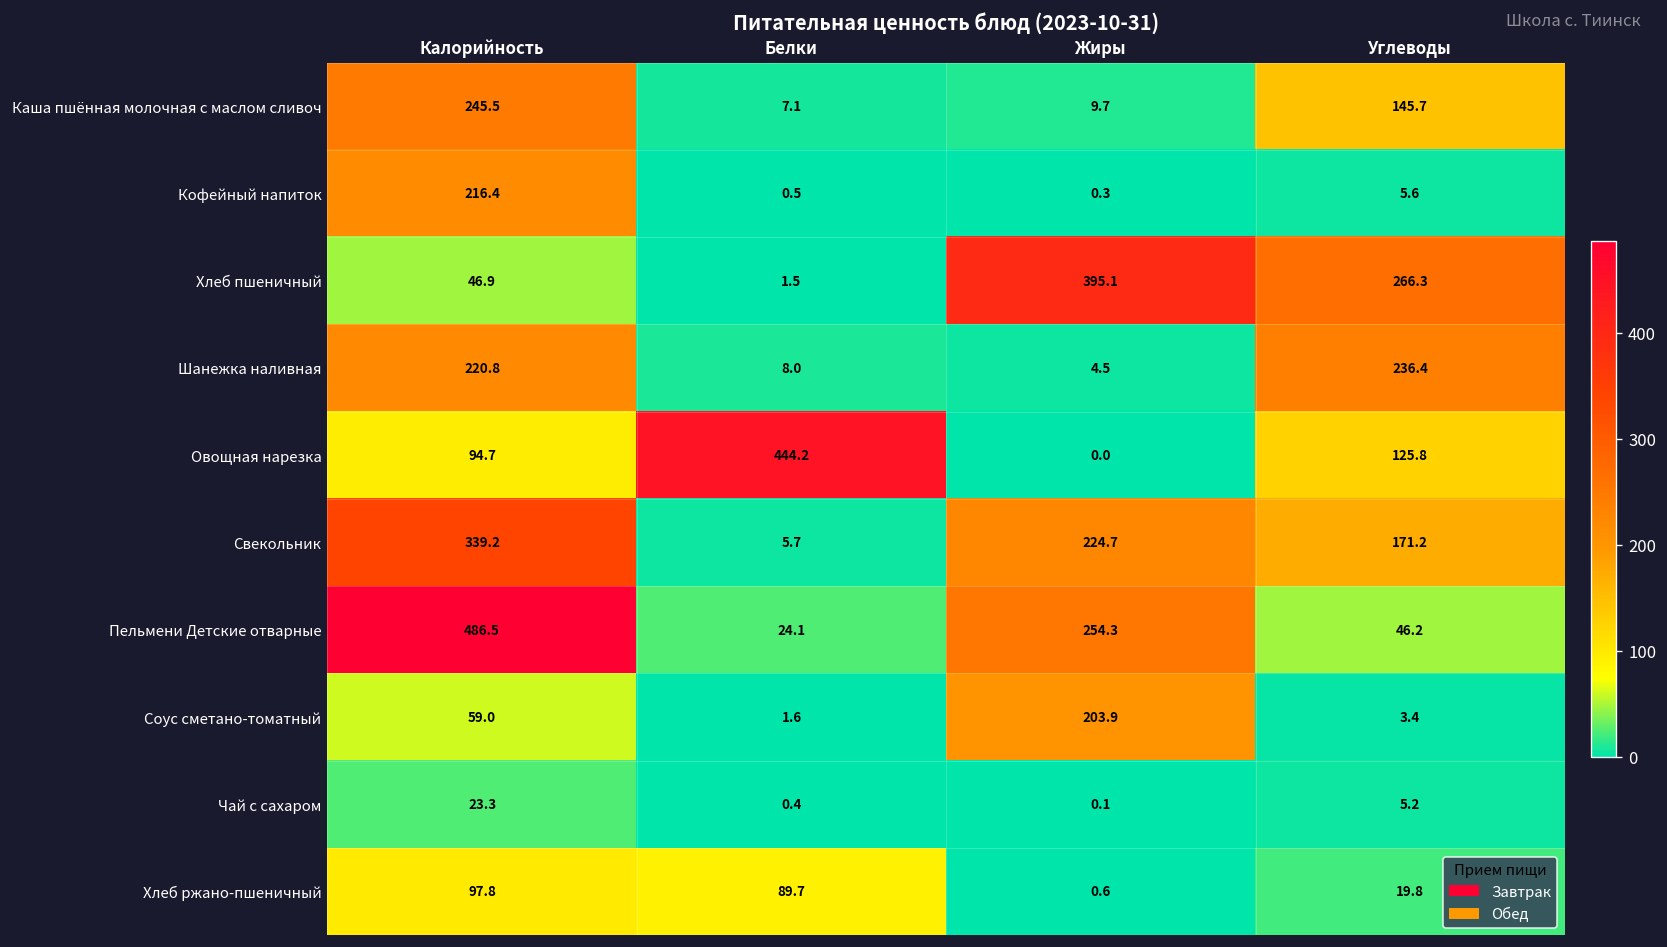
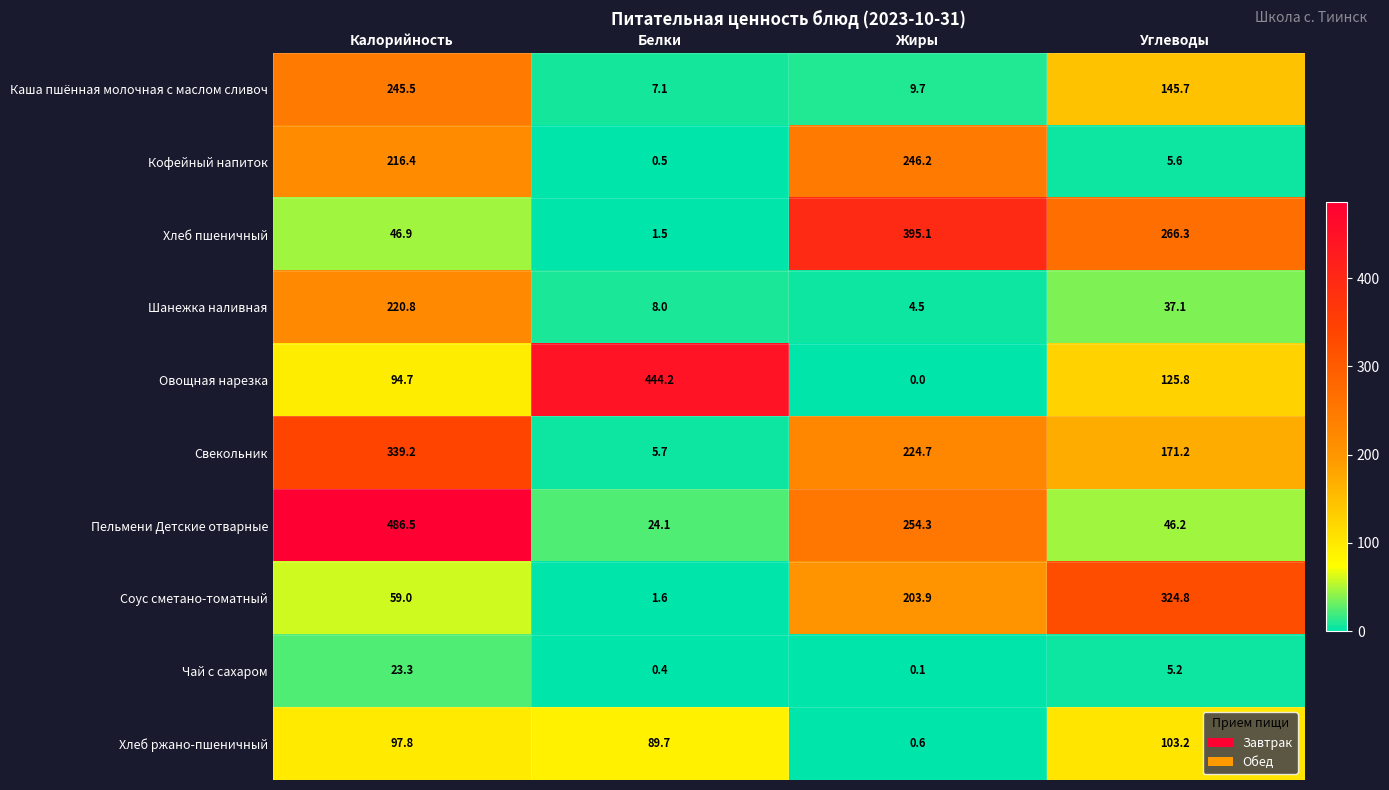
  {
    "Каша пшённая молочная с маслом сливоч": {
      "Калорийность": 245.5,
      "Белки": 7.1,
      "Жиры": 9.7,
      "Углеводы": 145.7
    },
    "Кофейный напиток": {
      "Калорийность": 216.4,
      "Белки": 0.5,
-     "Жиры": 0.3,
+     "Жиры": 246.2,
      "Углеводы": 5.6
    },
    "Хлеб пшеничный": {
      "Калорийность": 46.9,
      "Белки": 1.5,
      "Жиры": 395.1,
      "Углеводы": 266.3
    },
    "Шанежка наливная": {
      "Калорийность": 220.8,
      "Белки": 8.0,
      "Жиры": 4.5,
-     "Углеводы": 236.4
+     "Углеводы": 37.1
    },
    "Овощная нарезка": {
      "Калорийность": 94.7,
      "Белки": 444.2,
      "Жиры": 0.0,
      "Углеводы": 125.8
    },
    "Свекольник": {
      "Калорийность": 339.2,
      "Белки": 5.7,
      "Жиры": 224.7,
      "Углеводы": 171.2
    },
    "Пельмени Детские отварные": {
      "Калорийность": 486.5,
      "Белки": 24.1,
      "Жиры": 254.3,
      "Углеводы": 46.2
    },
    "Соус сметано-томатный": {
      "Калорийность": 59.0,
      "Белки": 1.6,
      "Жиры": 203.9,
-     "Углеводы": 3.4
+     "Углеводы": 324.8
    },
    "Чай с сахаром": {
      "Калорийность": 23.3,
      "Белки": 0.4,
      "Жиры": 0.1,
      "Углеводы": 5.2
    },
    "Хлеб ржано-пшеничный": {
      "Калорийность": 97.8,
      "Белки": 89.7,
      "Жиры": 0.6,
-     "Углеводы": 19.8
+     "Углеводы": 103.2
    }
  }
